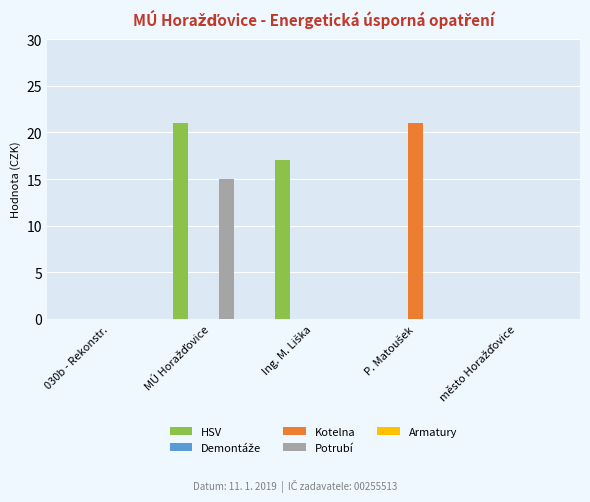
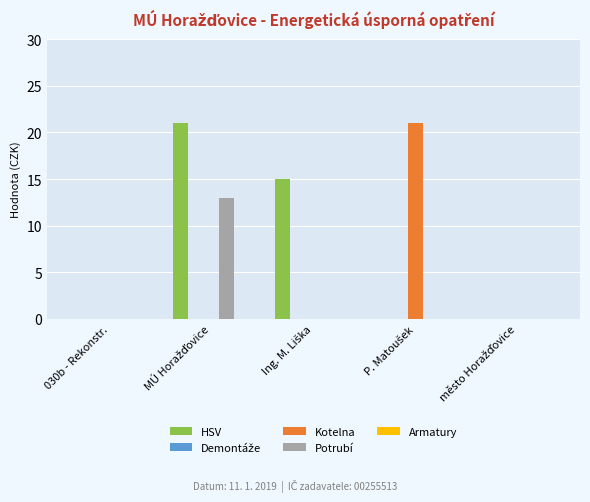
  {
    "HSV": {
      "030b - Rekonstr.": 0,
      "MÚ Horažďovice": 21,
-     "Ing. M. Liška": 17,
+     "Ing. M. Liška": 15,
      "P. Matoušek": 0,
      "město Horažďovice": 0
    },
    "Demontáže": {
      "030b - Rekonstr.": 0,
      "MÚ Horažďovice": 0,
      "Ing. M. Liška": 0,
      "P. Matoušek": 0,
      "město Horažďovice": 0
    },
    "Kotelna": {
      "030b - Rekonstr.": 0,
      "MÚ Horažďovice": 0,
      "Ing. M. Liška": 0,
      "P. Matoušek": 21,
      "město Horažďovice": 0
    },
    "Potrubí": {
      "030b - Rekonstr.": 0,
-     "MÚ Horažďovice": 15,
+     "MÚ Horažďovice": 13,
      "Ing. M. Liška": 0,
      "P. Matoušek": 0,
      "město Horažďovice": 0
    },
    "Armatury": {
      "030b - Rekonstr.": 0,
      "MÚ Horažďovice": 0,
      "Ing. M. Liška": 0,
      "P. Matoušek": 0,
      "město Horažďovice": 0
    }
  }
